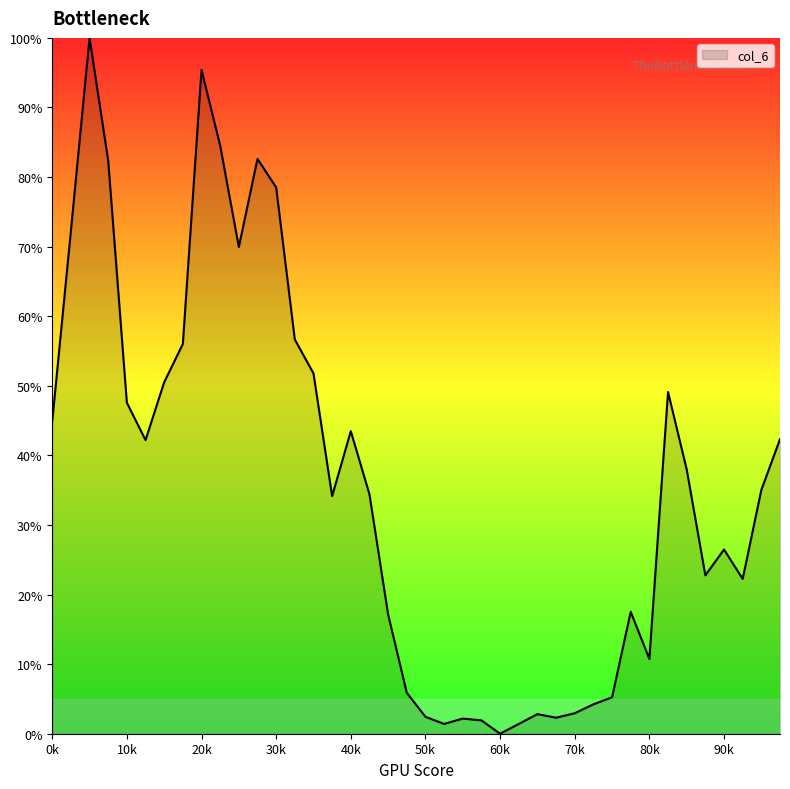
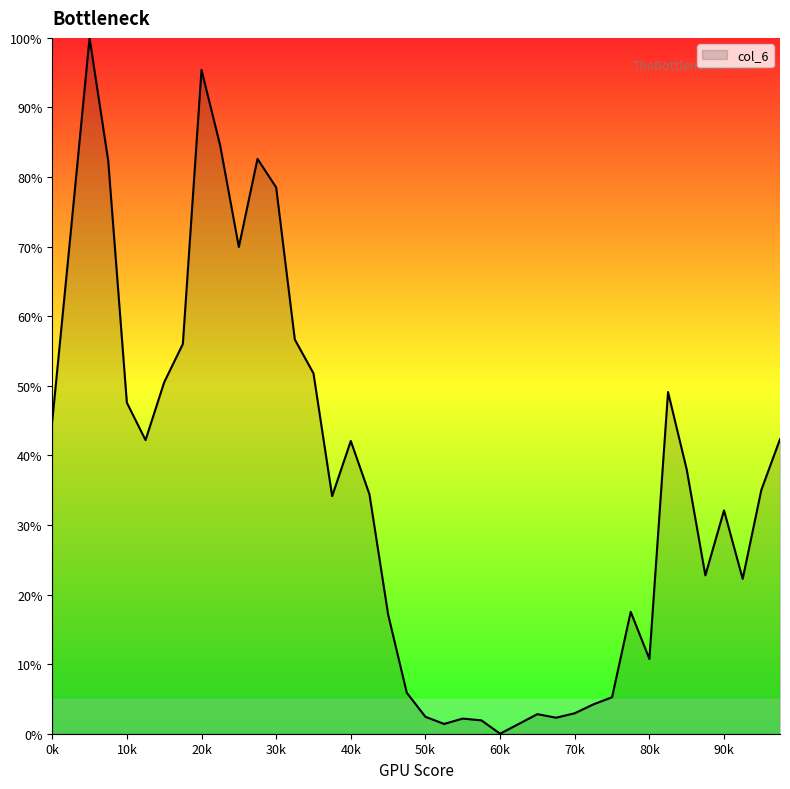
  {
    "0k": "45%",
    "10k": "48%",
    "20k": "95%",
    "30k": "79%",
-   "40k": "43%",
+   "40k": "42%",
    "80k": "11%",
-   "90k": "26%"
+   "90k": "32%"
  }
